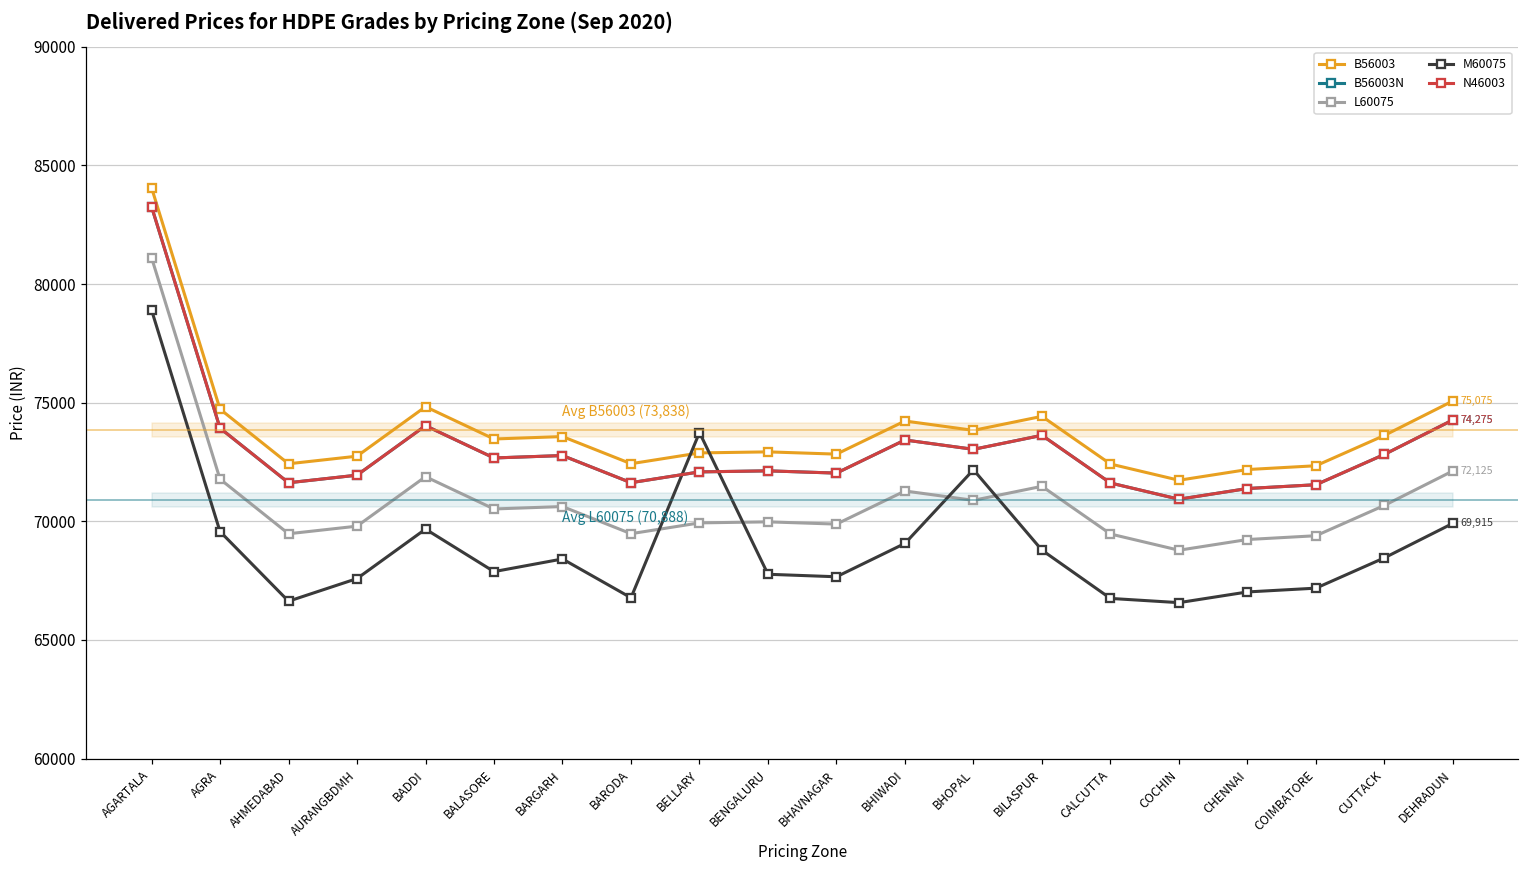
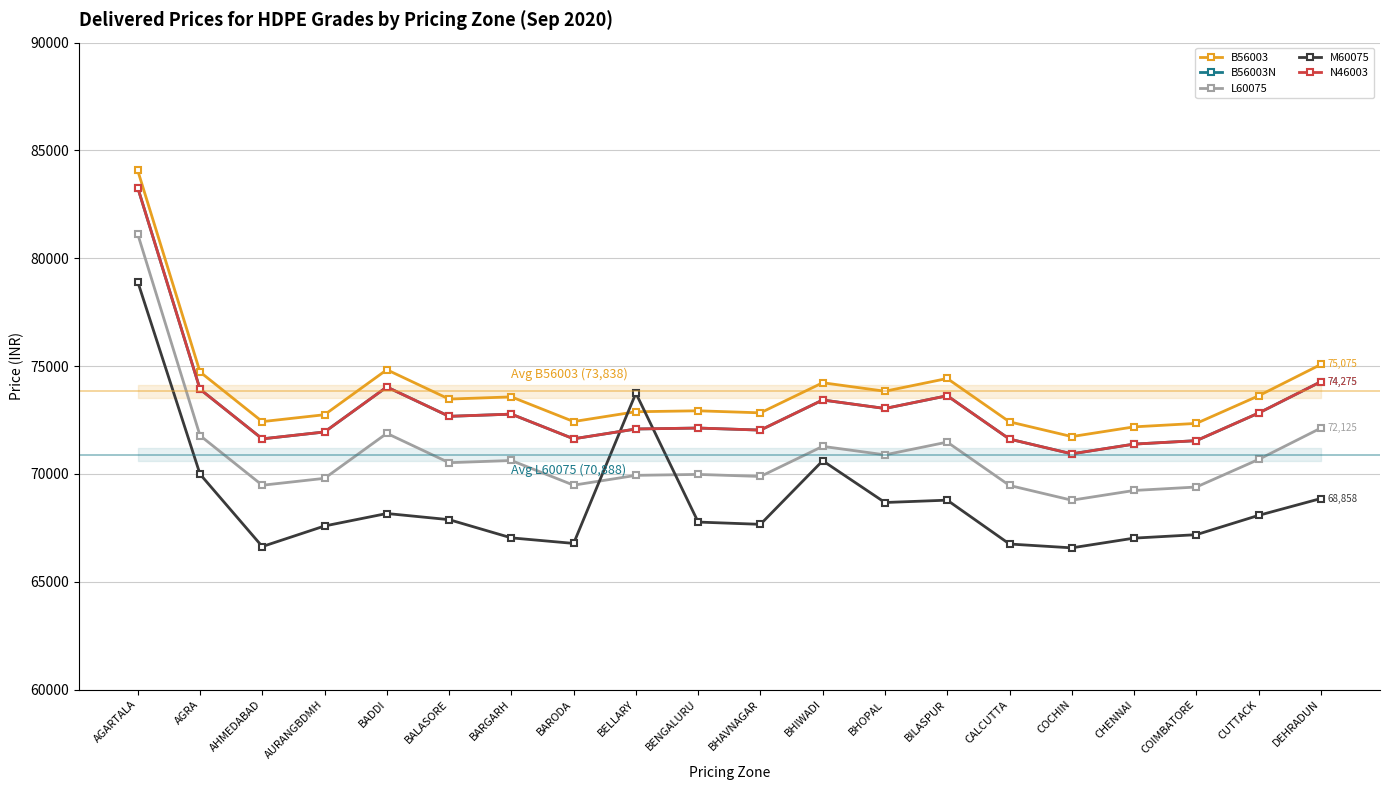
  {
    "N46003": {
      "AGARTALA": "83300",
      "AGRA": "73900",
      "AHMEDABAD": "71600",
      "AURANGBDMH": "71900",
      "BALASORE": "72700",
      "BARGARH": "72800",
      "BARODA": "71600",
      "BELLARY": "72100",
      "BENGALURU": "72100",
      "BHAVNAGAR": "72000",
      "BHIWADI": "73400",
      "BHOPAL": "73000",
      "BILASPUR": "73600",
      "CALCUTTA": "71600",
      "COCHIN": "70900",
      "CHENNAI": "71400",
      "COIMBATORE": "71500",
      "CUTTACK": "72800"
    },
    "L60075": {
      "DEHRADUN": "72,125"
    },
    "M60075": {
-     "AGRA": "69600",
-     "BADDI": "69700",
-     "BARGARH": "68400",
-     "BHIWADI": "69100",
-     "BHOPAL": "72200",
-     "CUTTACK": "68500",
-     "DEHRADUN": "69,915"
+     "AGRA": "70000",
+     "BADDI": "68200",
+     "BARGARH": "67000",
+     "BHIWADI": "70600",
+     "BHOPAL": "68700",
+     "CUTTACK": "68100",
+     "DEHRADUN": "68,858"
    }
  }
